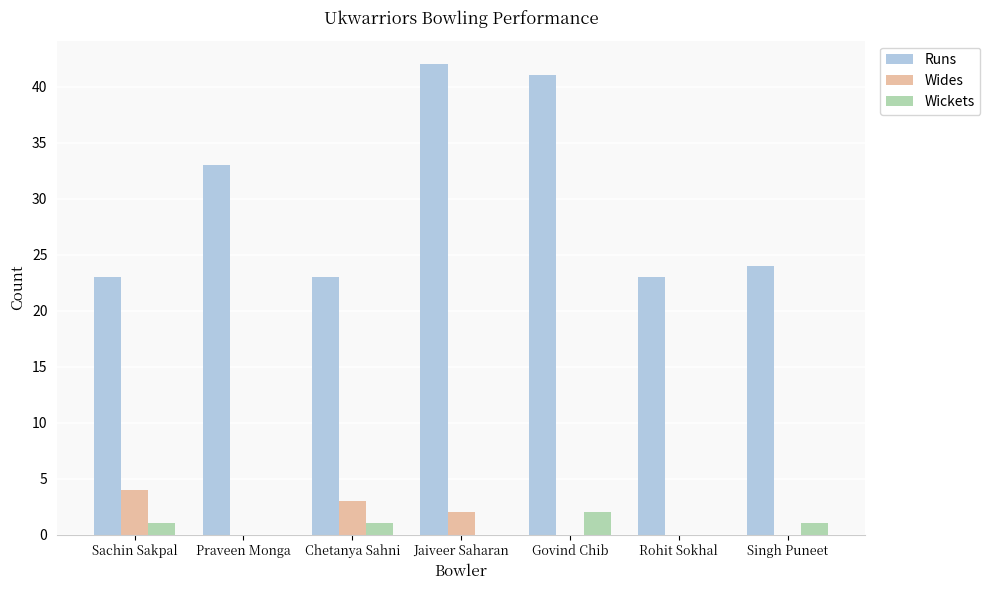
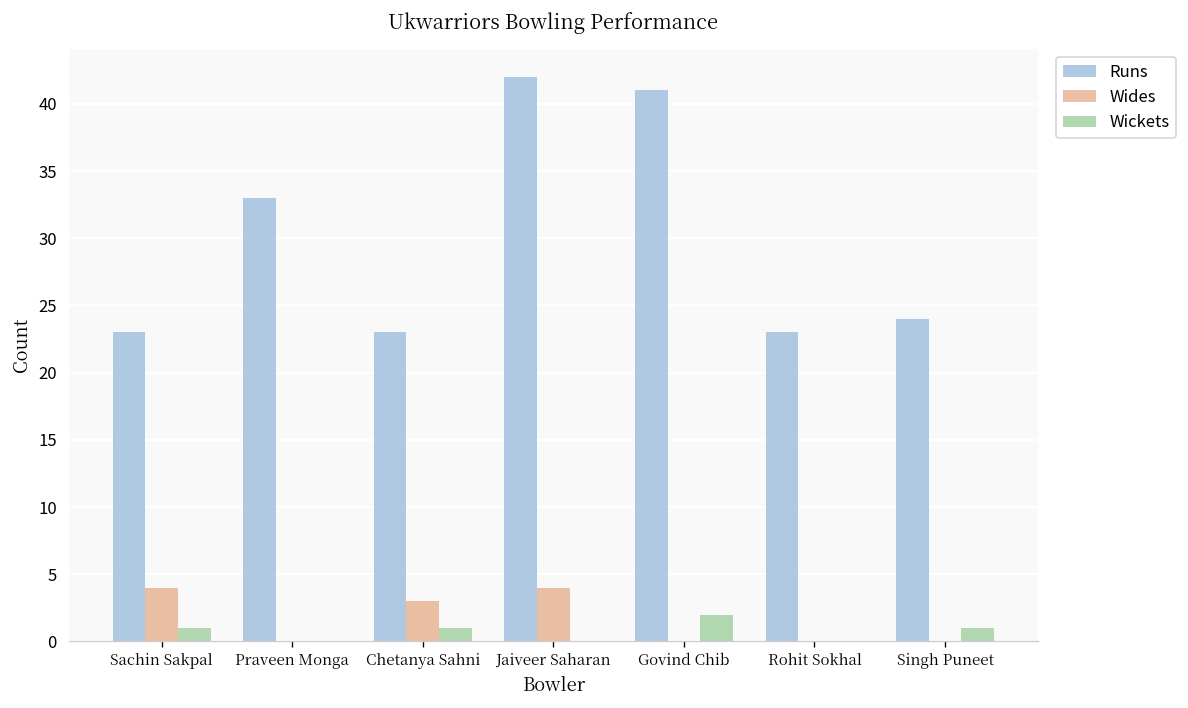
  {
    "Wides": {
      "Sachin Sakpal": 4,
      "Praveen Monga": 0,
      "Chetanya Sahni": 3,
-     "Jaiveer Saharan": 2,
+     "Jaiveer Saharan": 4,
      "Govind Chib": 0,
      "Rohit Sokhal": 0,
      "Singh Puneet": 0
    }
  }
